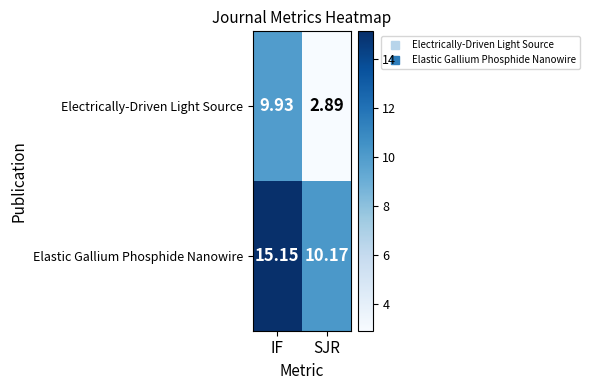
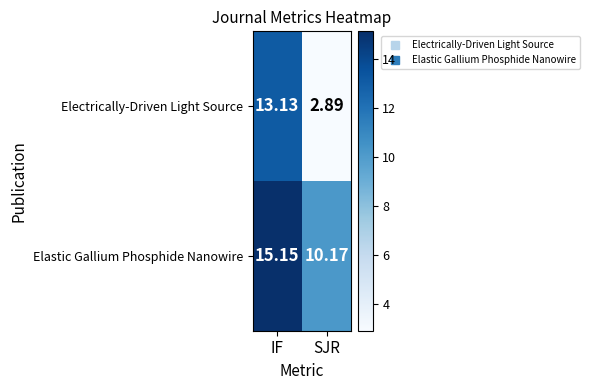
  {
    "Electrically-Driven Light Source": {
-     "IF": 9.93,
+     "IF": 13.13,
      "SJR": 2.89
    },
    "Elastic Gallium Phosphide Nanowire": {
      "IF": 15.15,
      "SJR": 10.17
    }
  }
